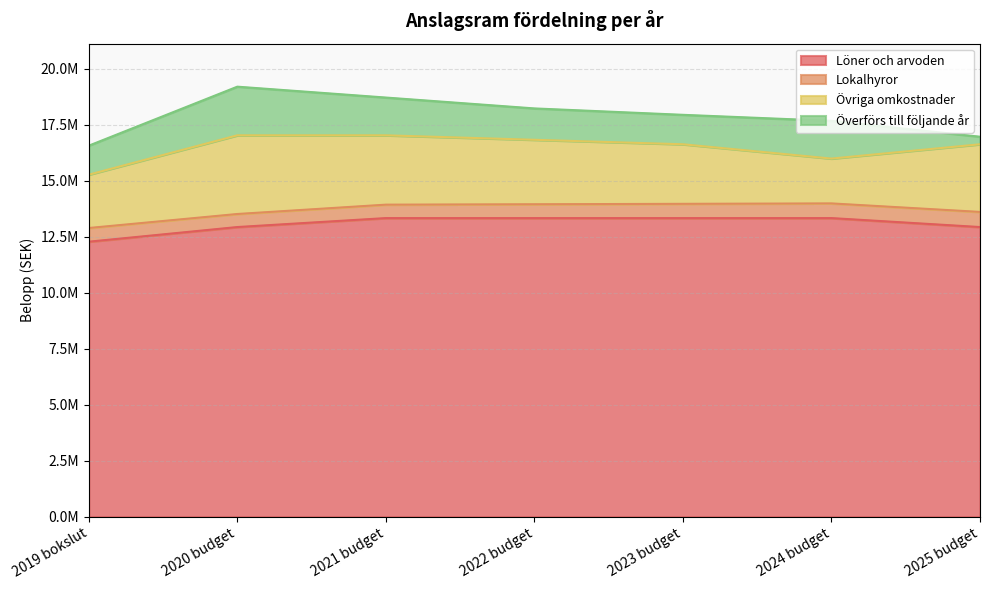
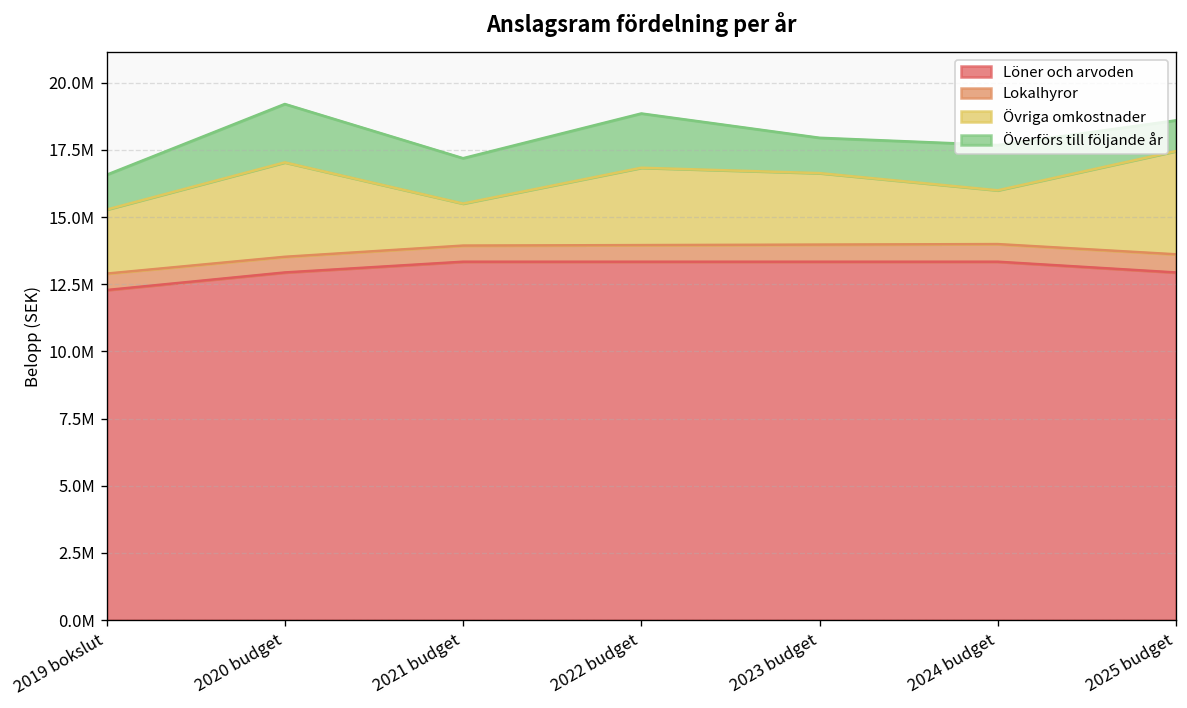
  {
    "Övriga omkostnader": {
      "2019 bokslut": 2400000,
      "2020 budget": 3500000,
-     "2021 budget": 3100000,
+     "2021 budget": 1600000,
      "2022 budget": 2900000,
      "2023 budget": 2700000,
      "2024 budget": 2000000,
-     "2025 budget": 3000000
+     "2025 budget": 3800000
    },
    "Överförs till följande år": {
      "2019 bokslut": 1300000,
      "2020 budget": 2200000,
      "2021 budget": 1700000,
-     "2022 budget": 1400000,
+     "2022 budget": 2000000,
      "2023 budget": 1300000,
-     "2025 budget": 300000
+     "2025 budget": 1100000
    }
  }
